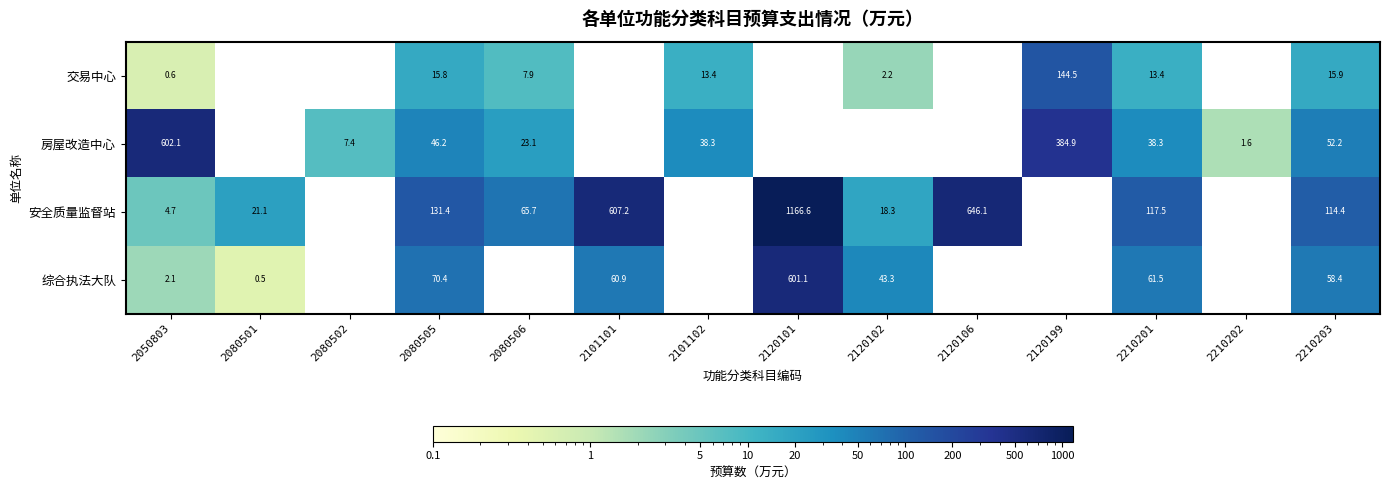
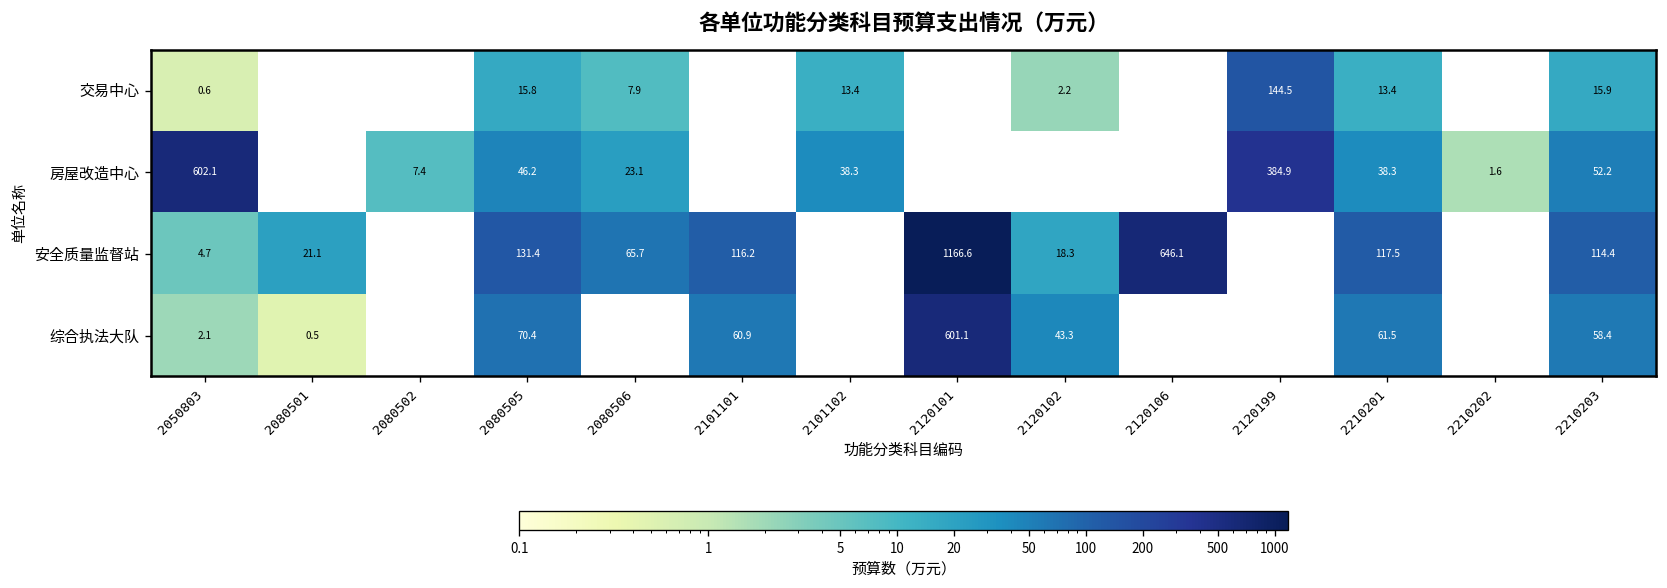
  {
    "交易中心": {
      "2050803": 0.6,
      "2080505": 15.8,
      "2080506": 7.9,
      "2101102": 13.4,
      "2120102": 2.2,
      "2120199": 144.5,
      "2210201": 13.4,
      "2210203": 15.9
    },
    "房屋改造中心": {
      "2050803": 602.1,
      "2080502": 7.4,
      "2080505": 46.2,
      "2080506": 23.1,
      "2101102": 38.3,
      "2120199": 384.9,
      "2210201": 38.3,
      "2210202": 1.6,
      "2210203": 52.2
    },
    "安全质量监督站": {
      "2050803": 4.7,
      "2080501": 21.1,
      "2080505": 131.4,
      "2080506": 65.7,
-     "2101101": 607.2,
+     "2101101": 116.2,
      "2120101": 1166.6,
      "2120102": 18.3,
      "2120106": 646.1,
      "2210201": 117.5,
      "2210203": 114.4
    },
    "综合执法大队": {
      "2050803": 2.1,
      "2080501": 0.5,
      "2080505": 70.4,
      "2101101": 60.9,
      "2120101": 601.1,
      "2120102": 43.3,
      "2210201": 61.5,
      "2210203": 58.4
    }
  }
